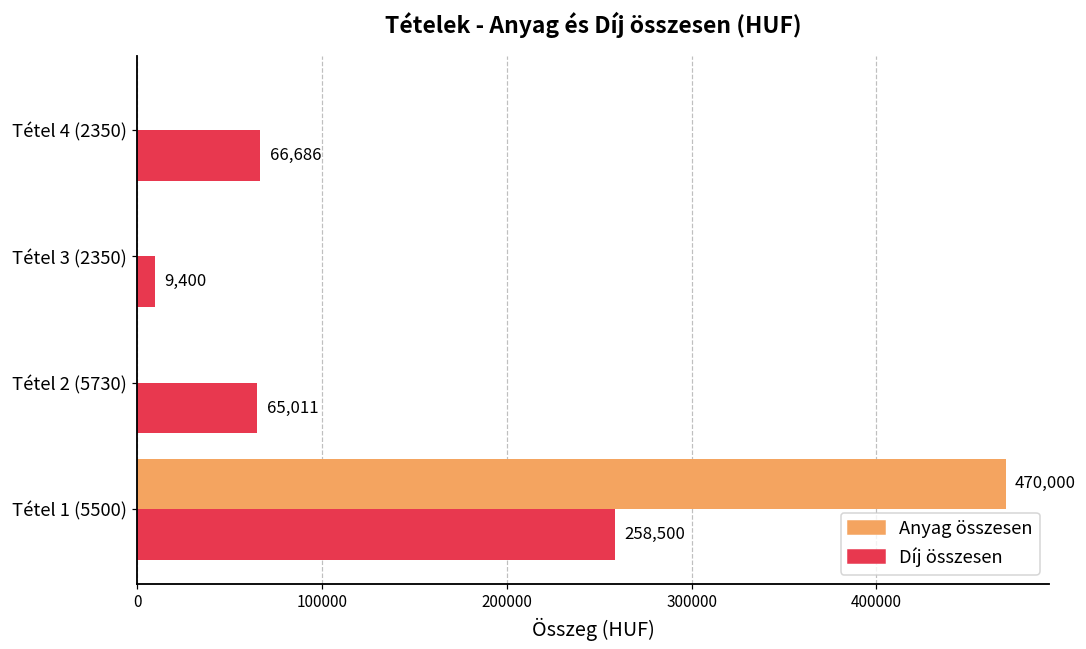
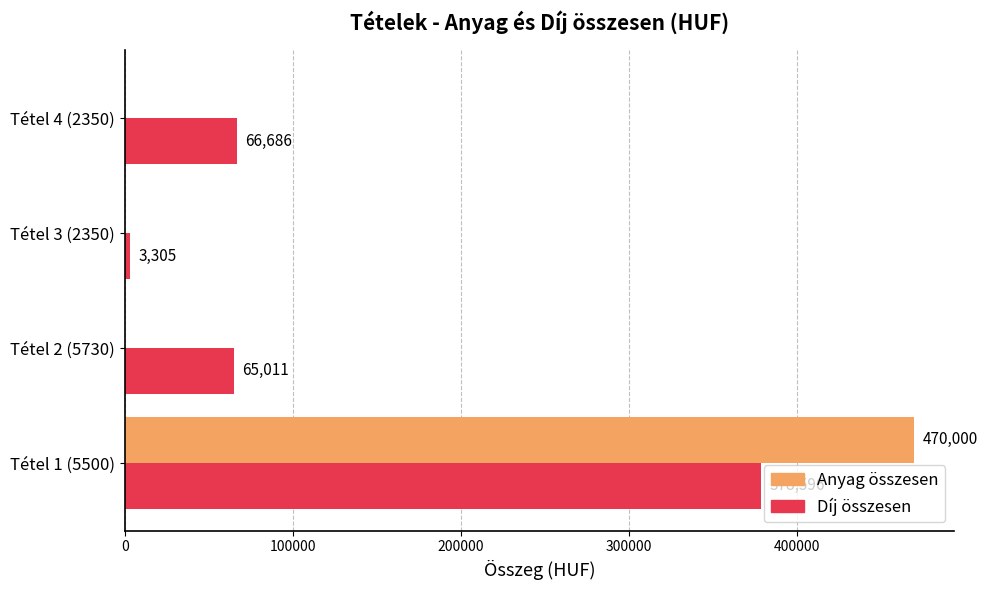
  {
    "Anyag összesen": {
      "Tétel 1 (5500)": "470,000"
    },
    "Díj összesen": {
      "Tétel 4 (2350)": "66,686",
-     "Tétel 3 (2350)": "9,400",
+     "Tétel 3 (2350)": "3,305",
      "Tétel 2 (5730)": "65,011",
-     "Tétel 1 (5500)": "259000"
+     "Tétel 1 (5500)": "379000"
    }
  }
